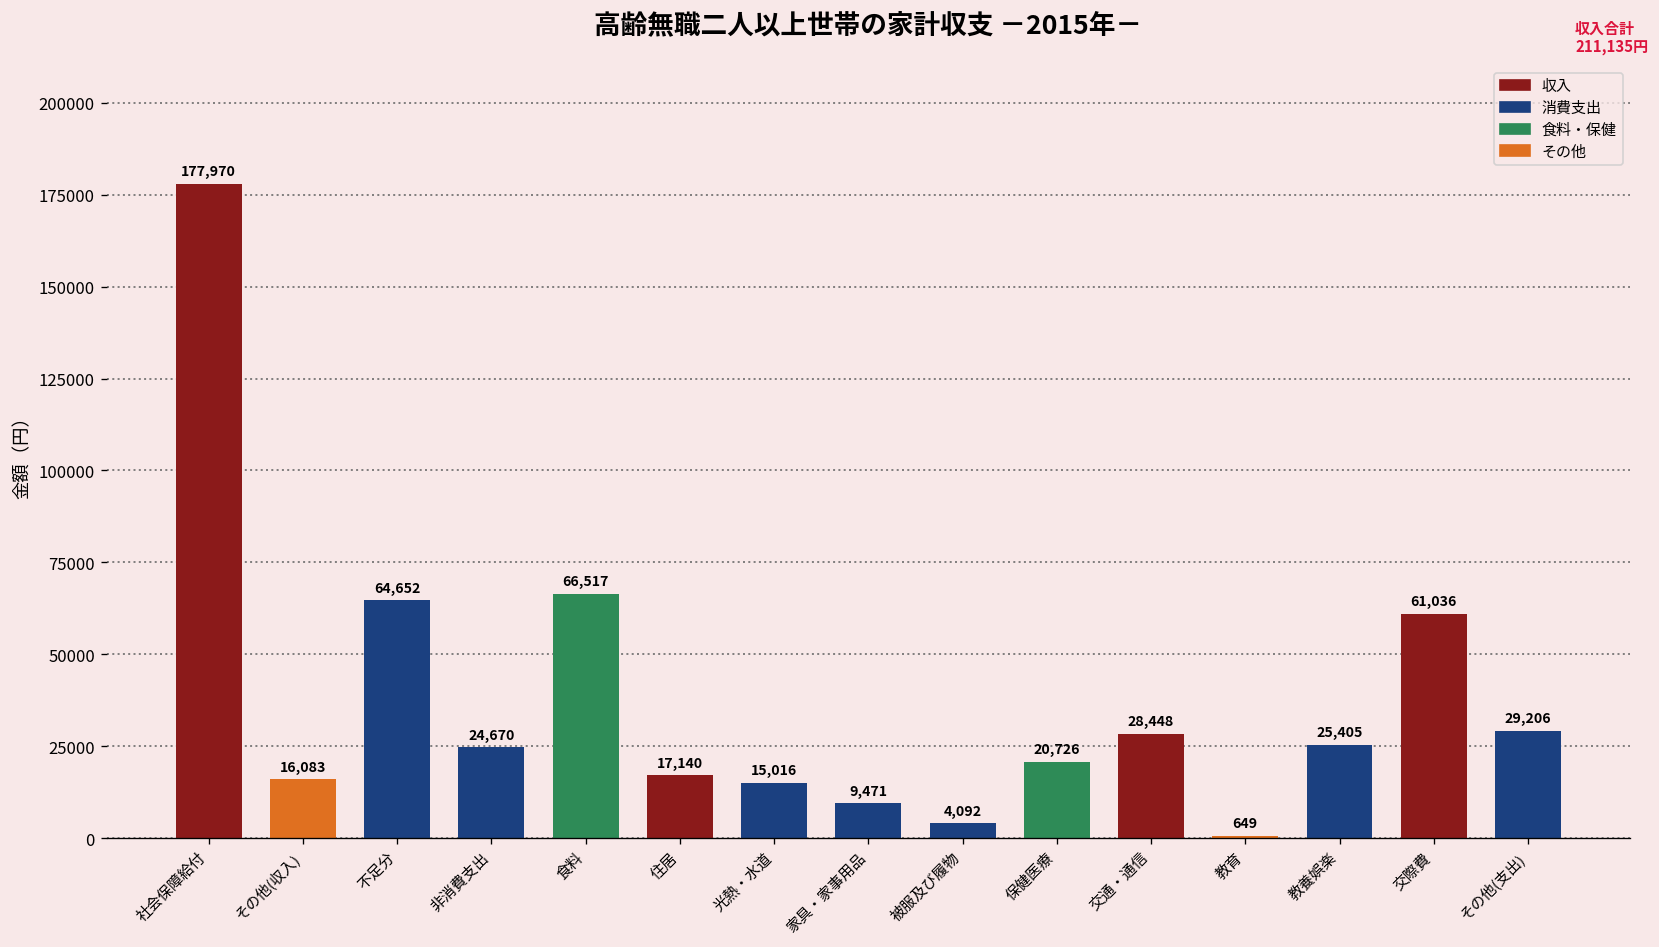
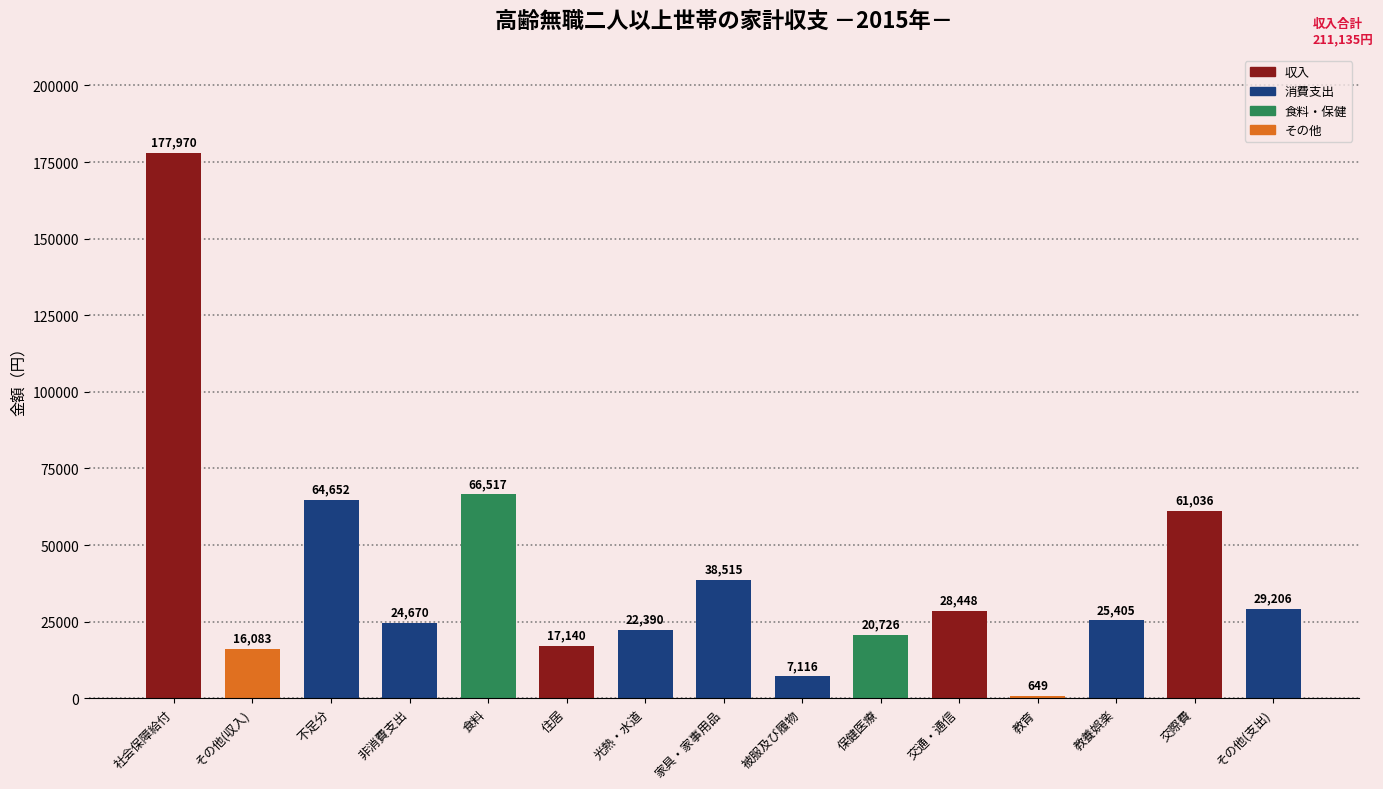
  {
    "社会保障給付": "177,970",
    "その他(収入)": "16,083",
    "不足分": "64,652",
    "非消費支出": "24,670",
    "食料": "66,517",
    "住居": "17,140",
-   "光熱・水道": "15,016",
-   "家具・家事用品": "9,471",
-   "被服及び履物": "4,092",
+   "光熱・水道": "22,390",
+   "家具・家事用品": "38,515",
+   "被服及び履物": "7,116",
    "保健医療": "20,726",
    "交通・通信": "28,448",
    "教育": "649",
    "教養娯楽": "25,405",
    "交際費": "61,036",
    "その他(支出)": "29,206"
  }
